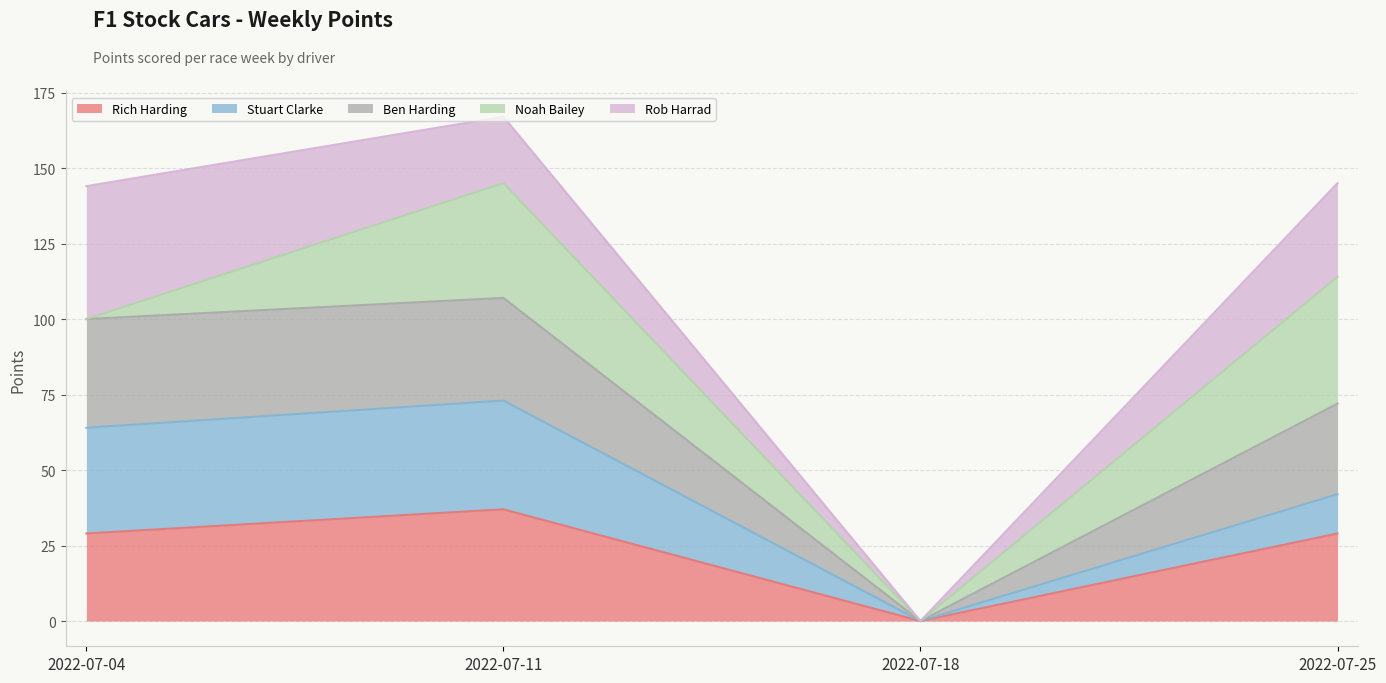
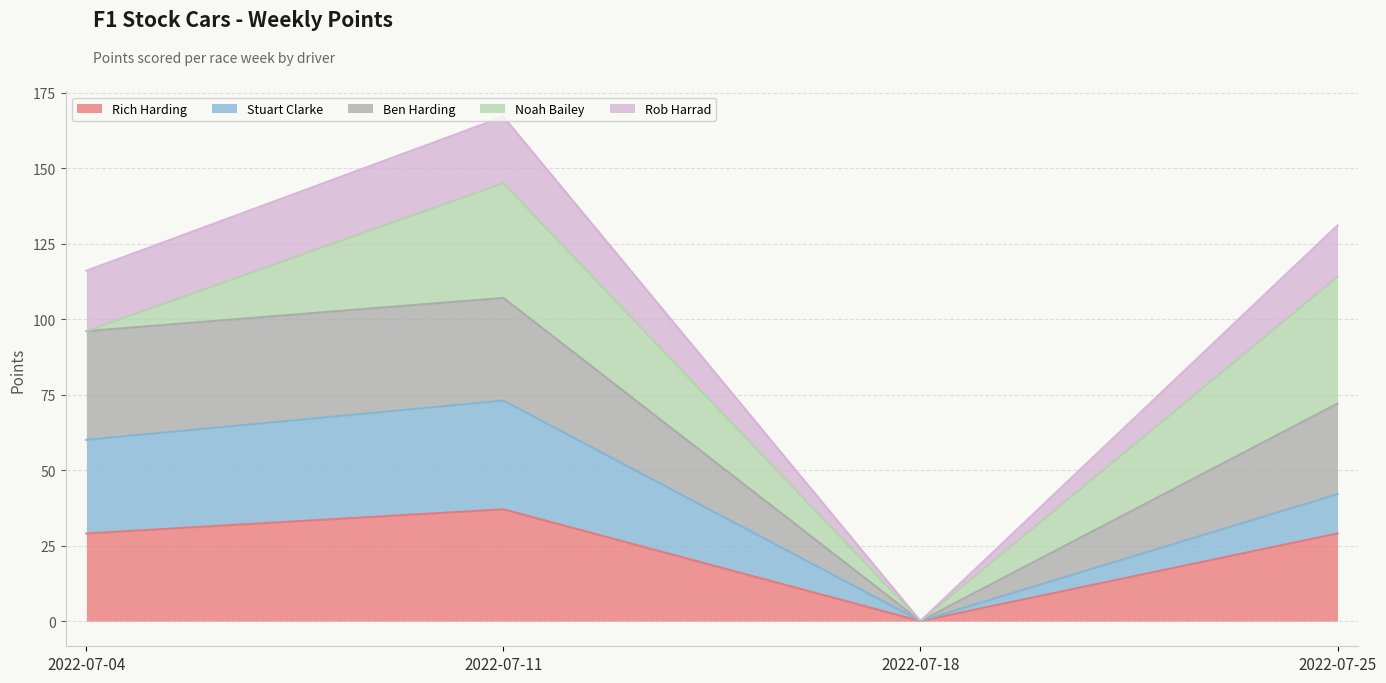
  {
    "Rich Harding": {
      "2022-07-04": 29,
      "2022-07-11": 37,
      "2022-07-25": 29
    },
    "Stuart Clarke": {
-     "2022-07-04": 35,
+     "2022-07-04": 31,
      "2022-07-11": 36,
      "2022-07-25": 13
    },
    "Rob Harrad": {
-     "2022-07-04": 44,
-     "2022-07-25": 31
+     "2022-07-04": 20,
+     "2022-07-25": 17
    }
  }
